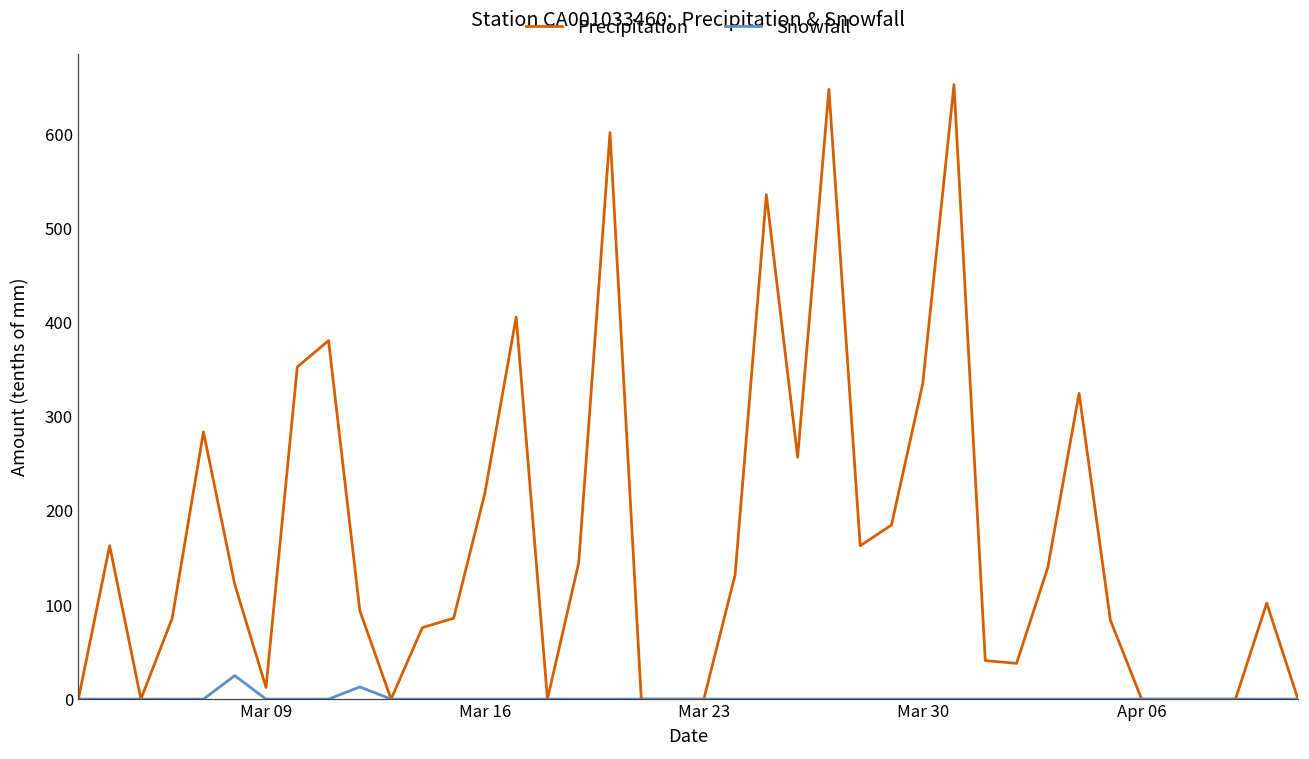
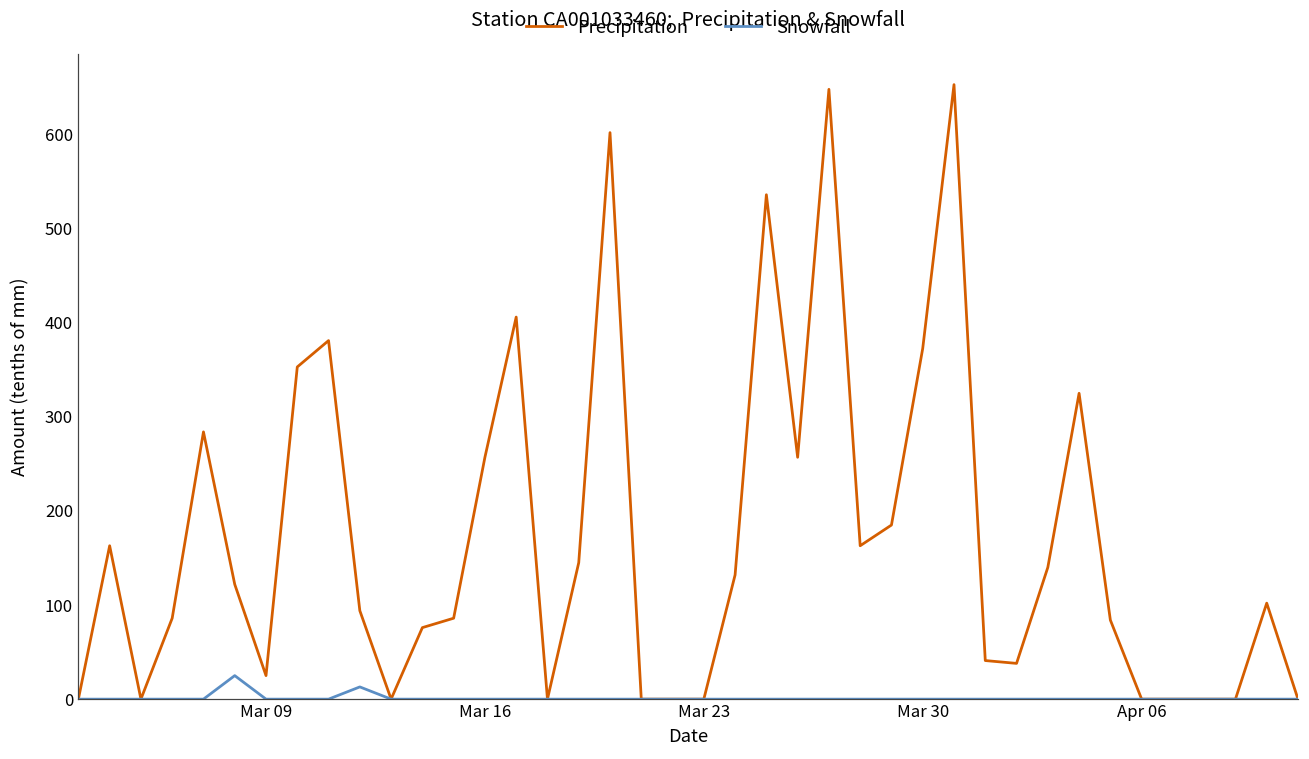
  {
    "Precipitation": {
-     "Mar 09": 10,
-     "Mar 16": 220,
-     "Mar 30": 340
+     "Mar 09": 30,
+     "Mar 16": 260,
+     "Mar 30": 370
    },
    "Snowfall": {
      "Mar 09": 0,
      "Mar 16": 0,
      "Mar 30": 0
    }
  }
